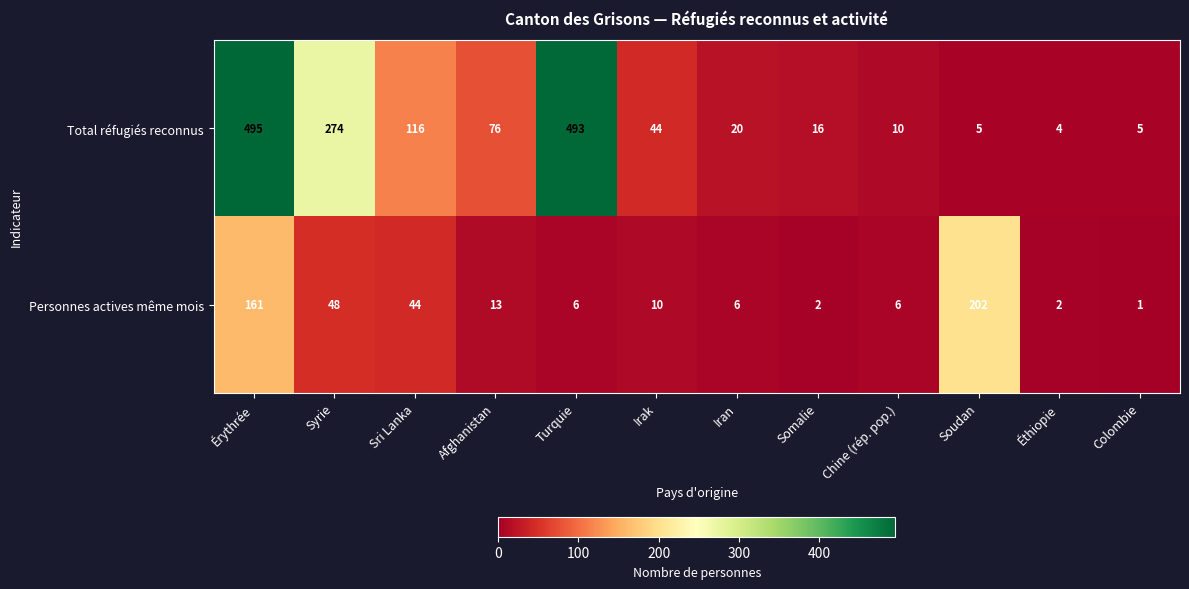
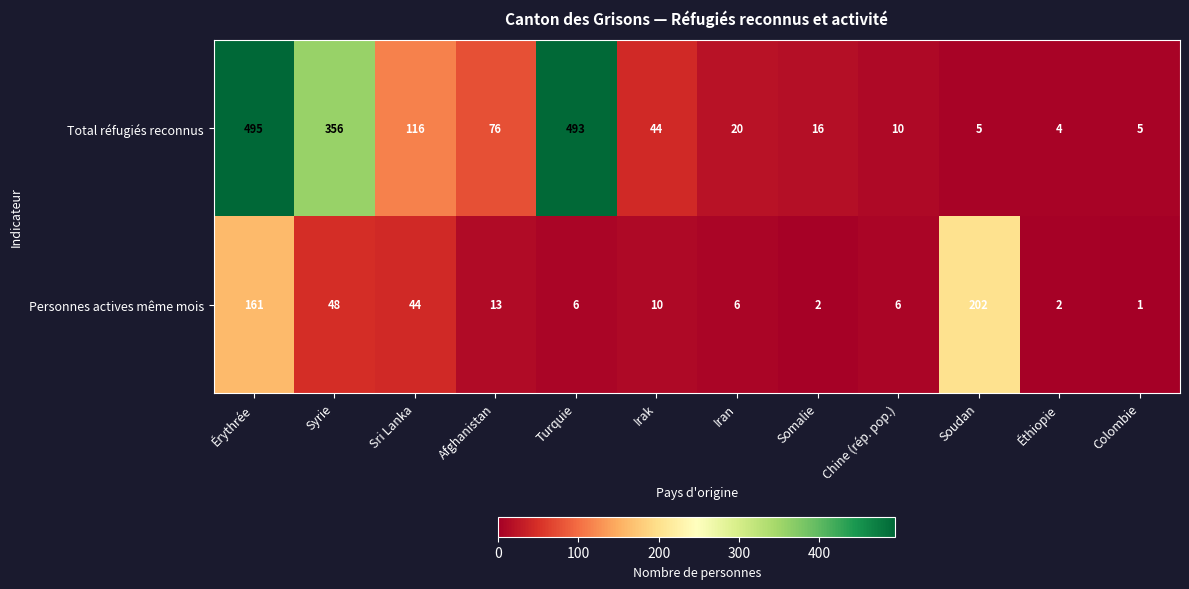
  {
    "Total réfugiés reconnus": {
      "Érythrée": 495,
-     "Syrie": 274,
+     "Syrie": 356,
      "Sri Lanka": 116,
      "Afghanistan": 76,
      "Turquie": 493,
      "Irak": 44,
      "Iran": 20,
      "Somalie": 16,
      "Chine (rép. pop.)": 10,
      "Soudan": 5,
      "Éthiopie": 4,
      "Colombie": 5
    },
    "Personnes actives même mois": {
      "Érythrée": 161,
      "Syrie": 48,
      "Sri Lanka": 44,
      "Afghanistan": 13,
      "Turquie": 6,
      "Irak": 10,
      "Iran": 6,
      "Somalie": 2,
      "Chine (rép. pop.)": 6,
      "Soudan": 202,
      "Éthiopie": 2,
      "Colombie": 1
    }
  }
